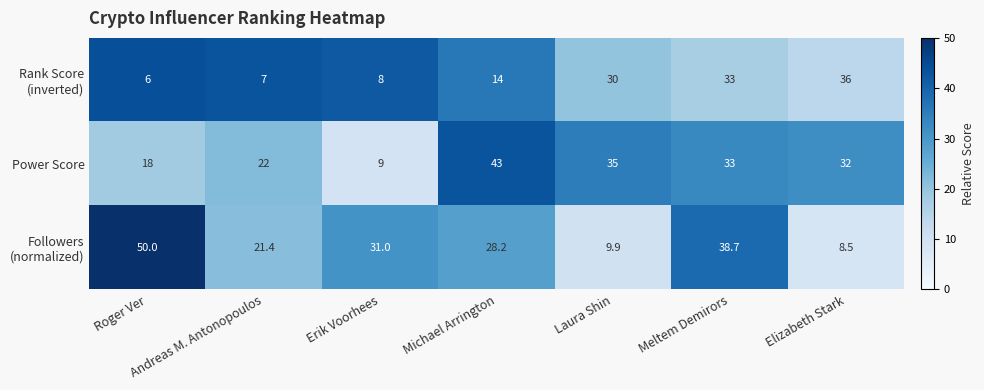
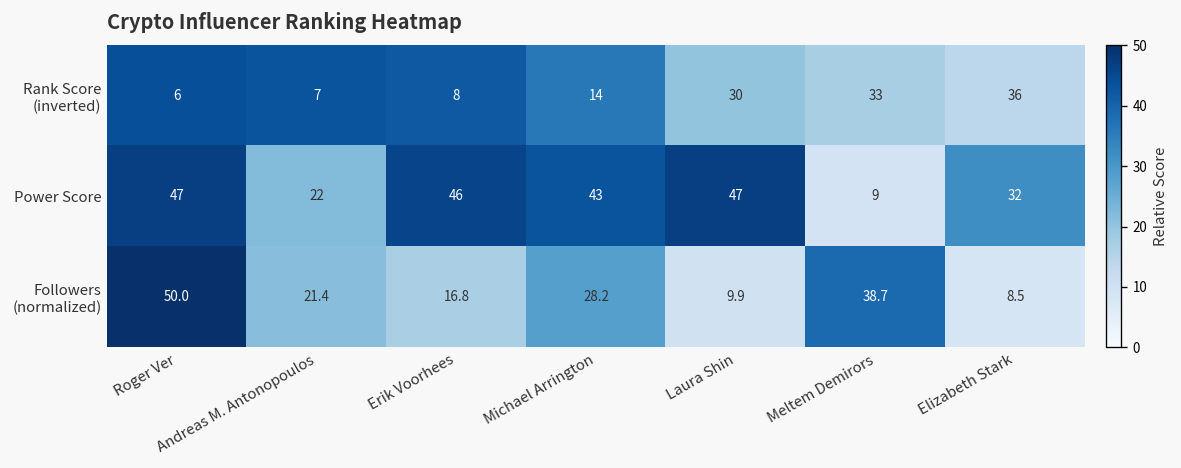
  {
    "Rank Score (inverted)": {
      "Roger Ver": 6,
      "Andreas M. Antonopoulos": 7,
      "Erik Voorhees": 8,
      "Michael Arrington": 14,
      "Laura Shin": 30,
      "Meltem Demirors": 33,
      "Elizabeth Stark": 36
    },
    "Power Score": {
-     "Roger Ver": 18,
+     "Roger Ver": 47,
      "Andreas M. Antonopoulos": 22,
-     "Erik Voorhees": 9,
+     "Erik Voorhees": 46,
      "Michael Arrington": 43,
-     "Laura Shin": 35,
-     "Meltem Demirors": 33,
+     "Laura Shin": 47,
+     "Meltem Demirors": 9,
      "Elizabeth Stark": 32
    },
    "Followers (normalized)": {
      "Roger Ver": 50.0,
      "Andreas M. Antonopoulos": 21.4,
-     "Erik Voorhees": 31.0,
+     "Erik Voorhees": 16.8,
      "Michael Arrington": 28.2,
      "Laura Shin": 9.9,
      "Meltem Demirors": 38.7,
      "Elizabeth Stark": 8.5
    }
  }
